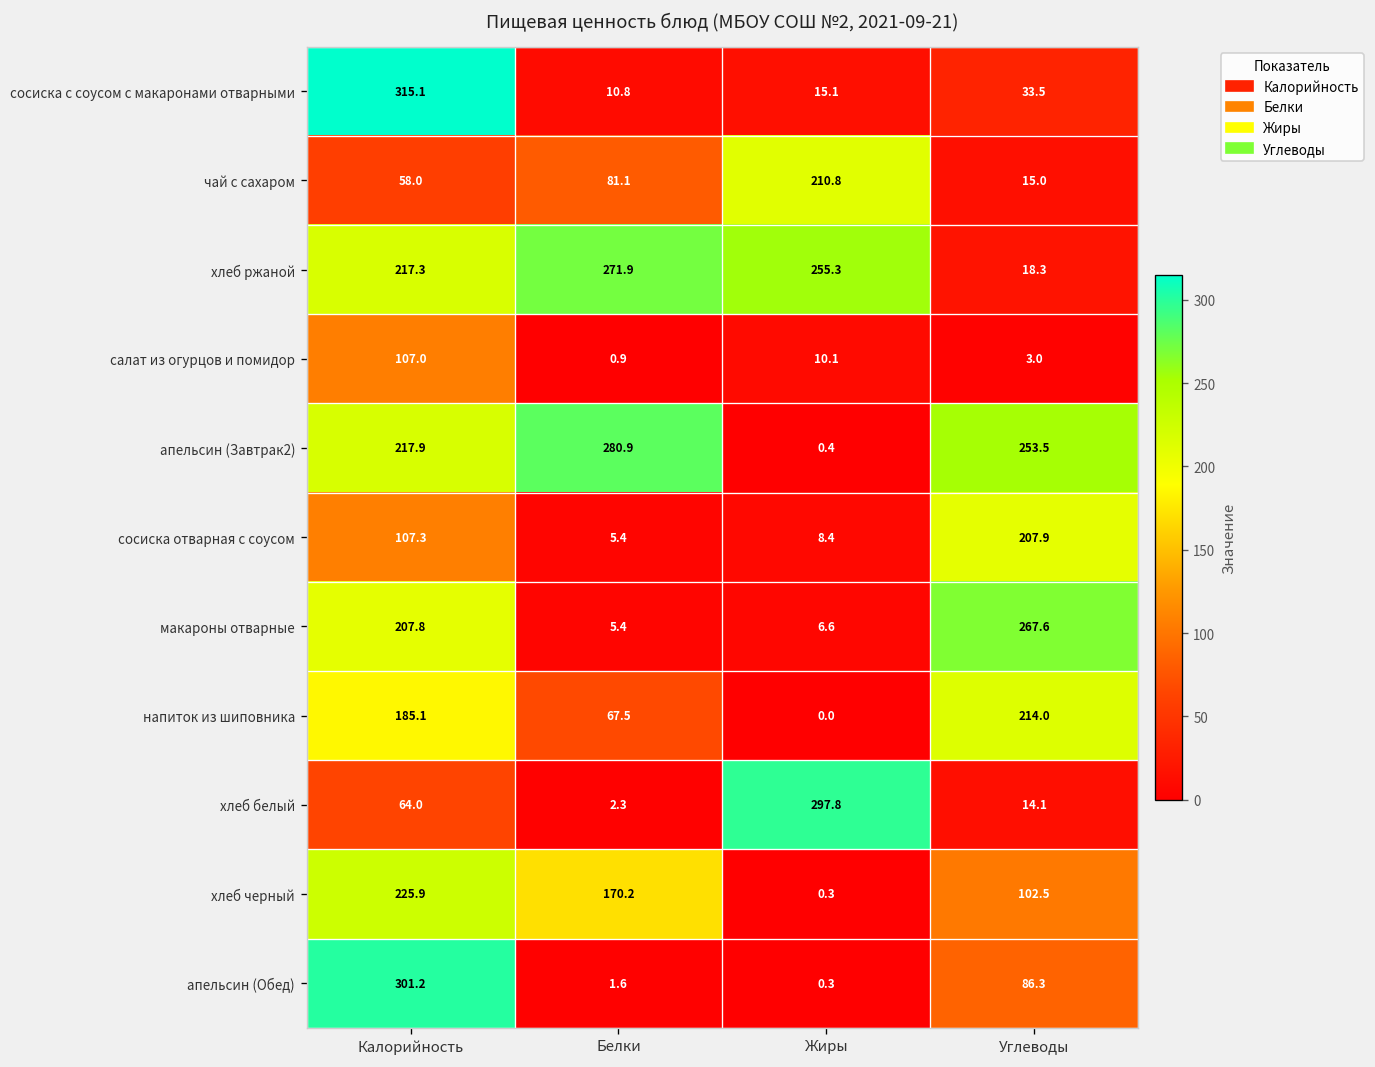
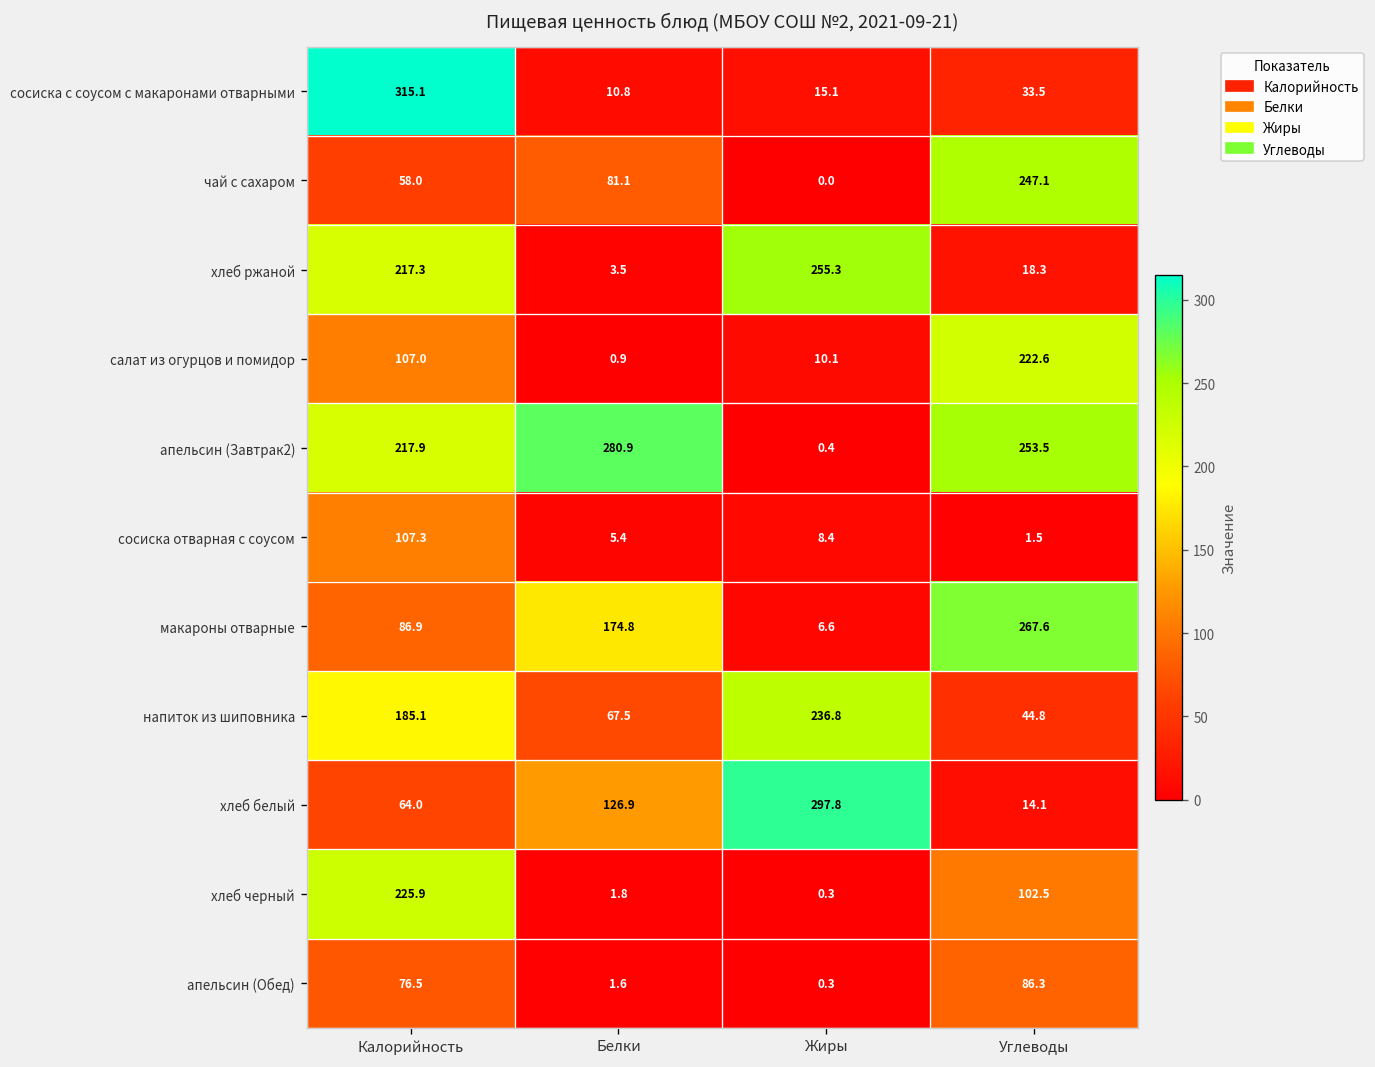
  {
    "сосиска с соусом с макаронами отварными": {
      "Калорийность": 315.1,
      "Белки": 10.8,
      "Жиры": 15.1,
      "Углеводы": 33.5
    },
    "чай с сахаром": {
      "Калорийность": 58.0,
      "Белки": 81.1,
-     "Жиры": 210.8,
-     "Углеводы": 15.0
+     "Жиры": 0.0,
+     "Углеводы": 247.1
    },
    "хлеб ржаной": {
      "Калорийность": 217.3,
-     "Белки": 271.9,
+     "Белки": 3.5,
      "Жиры": 255.3,
      "Углеводы": 18.3
    },
    "салат из огурцов и помидор": {
      "Калорийность": 107.0,
      "Белки": 0.9,
      "Жиры": 10.1,
-     "Углеводы": 3.0
+     "Углеводы": 222.6
    },
    "апельсин (Завтрак2)": {
      "Калорийность": 217.9,
      "Белки": 280.9,
      "Жиры": 0.4,
      "Углеводы": 253.5
    },
    "сосиска отварная с соусом": {
      "Калорийность": 107.3,
      "Белки": 5.4,
      "Жиры": 8.4,
-     "Углеводы": 207.9
+     "Углеводы": 1.5
    },
    "макароны отварные": {
-     "Калорийность": 207.8,
-     "Белки": 5.4,
+     "Калорийность": 86.9,
+     "Белки": 174.8,
      "Жиры": 6.6,
      "Углеводы": 267.6
    },
    "напиток из шиповника": {
      "Калорийность": 185.1,
      "Белки": 67.5,
-     "Жиры": 0.0,
-     "Углеводы": 214.0
+     "Жиры": 236.8,
+     "Углеводы": 44.8
    },
    "хлеб белый": {
      "Калорийность": 64.0,
-     "Белки": 2.3,
+     "Белки": 126.9,
      "Жиры": 297.8,
      "Углеводы": 14.1
    },
    "хлеб черный": {
      "Калорийность": 225.9,
-     "Белки": 170.2,
+     "Белки": 1.8,
      "Жиры": 0.3,
      "Углеводы": 102.5
    },
    "апельсин (Обед)": {
-     "Калорийность": 301.2,
+     "Калорийность": 76.5,
      "Белки": 1.6,
      "Жиры": 0.3,
      "Углеводы": 86.3
    }
  }
